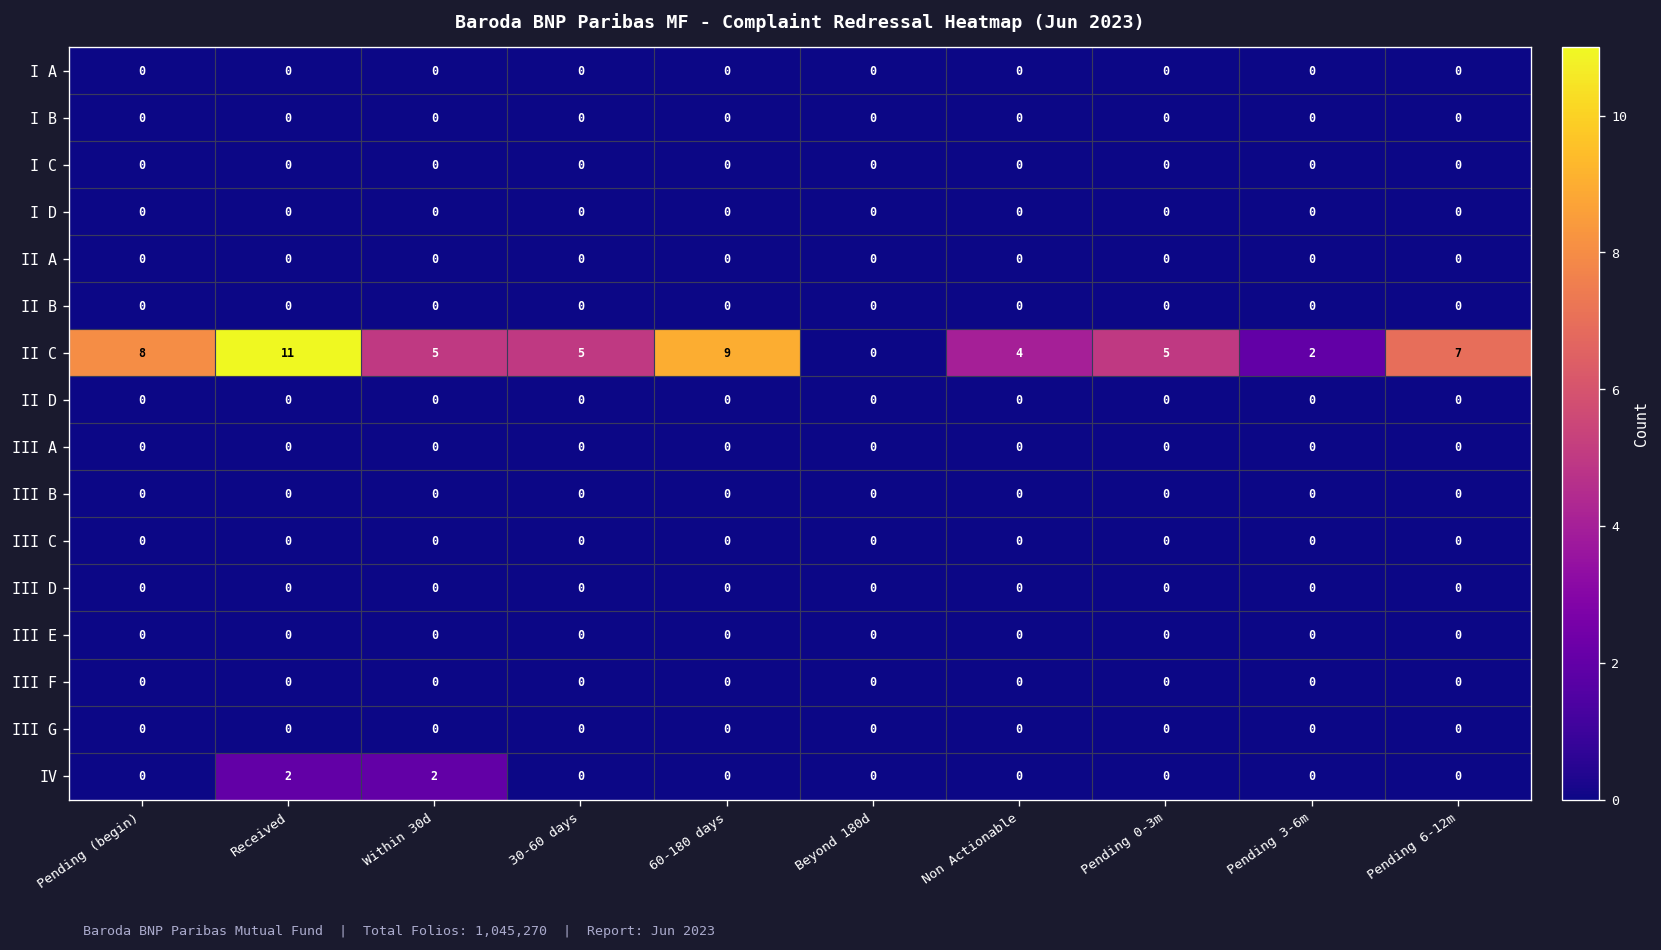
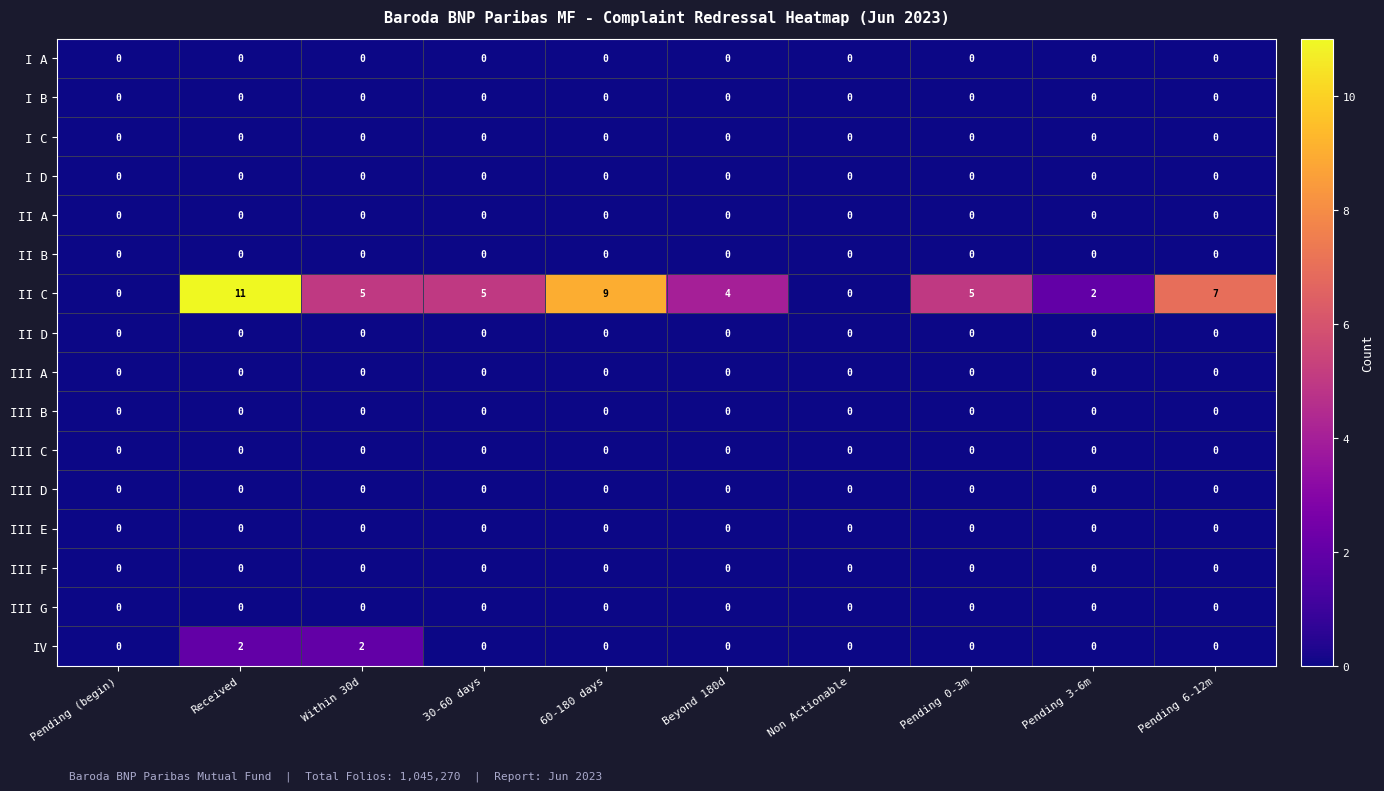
  {
    "I A": {
      "Pending (begin)": 0,
      "Received": 0,
      "Within 30d": 0,
      "30-60 days": 0,
      "60-180 days": 0,
      "Beyond 180d": 0,
      "Non Actionable": 0,
      "Pending 0-3m": 0,
      "Pending 3-6m": 0,
      "Pending 6-12m": 0
    },
    "I B": {
      "Pending (begin)": 0,
      "Received": 0,
      "Within 30d": 0,
      "30-60 days": 0,
      "60-180 days": 0,
      "Beyond 180d": 0,
      "Non Actionable": 0,
      "Pending 0-3m": 0,
      "Pending 3-6m": 0,
      "Pending 6-12m": 0
    },
    "I C": {
      "Pending (begin)": 0,
      "Received": 0,
      "Within 30d": 0,
      "30-60 days": 0,
      "60-180 days": 0,
      "Beyond 180d": 0,
      "Non Actionable": 0,
      "Pending 0-3m": 0,
      "Pending 3-6m": 0,
      "Pending 6-12m": 0
    },
    "I D": {
      "Pending (begin)": 0,
      "Received": 0,
      "Within 30d": 0,
      "30-60 days": 0,
      "60-180 days": 0,
      "Beyond 180d": 0,
      "Non Actionable": 0,
      "Pending 0-3m": 0,
      "Pending 3-6m": 0,
      "Pending 6-12m": 0
    },
    "II A": {
      "Pending (begin)": 0,
      "Received": 0,
      "Within 30d": 0,
      "30-60 days": 0,
      "60-180 days": 0,
      "Beyond 180d": 0,
      "Non Actionable": 0,
      "Pending 0-3m": 0,
      "Pending 3-6m": 0,
      "Pending 6-12m": 0
    },
    "II B": {
      "Pending (begin)": 0,
      "Received": 0,
      "Within 30d": 0,
      "30-60 days": 0,
      "60-180 days": 0,
      "Beyond 180d": 0,
      "Non Actionable": 0,
      "Pending 0-3m": 0,
      "Pending 3-6m": 0,
      "Pending 6-12m": 0
    },
    "II C": {
-     "Pending (begin)": 8,
+     "Pending (begin)": 0,
      "Received": 11,
      "Within 30d": 5,
      "30-60 days": 5,
      "60-180 days": 9,
-     "Beyond 180d": 0,
-     "Non Actionable": 4,
+     "Beyond 180d": 4,
+     "Non Actionable": 0,
      "Pending 0-3m": 5,
      "Pending 3-6m": 2,
      "Pending 6-12m": 7
    },
    "II D": {
      "Pending (begin)": 0,
      "Received": 0,
      "Within 30d": 0,
      "30-60 days": 0,
      "60-180 days": 0,
      "Beyond 180d": 0,
      "Non Actionable": 0,
      "Pending 0-3m": 0,
      "Pending 3-6m": 0,
      "Pending 6-12m": 0
    },
    "III A": {
      "Pending (begin)": 0,
      "Received": 0,
      "Within 30d": 0,
      "30-60 days": 0,
      "60-180 days": 0,
      "Beyond 180d": 0,
      "Non Actionable": 0,
      "Pending 0-3m": 0,
      "Pending 3-6m": 0,
      "Pending 6-12m": 0
    },
    "III B": {
      "Pending (begin)": 0,
      "Received": 0,
      "Within 30d": 0,
      "30-60 days": 0,
      "60-180 days": 0,
      "Beyond 180d": 0,
      "Non Actionable": 0,
      "Pending 0-3m": 0,
      "Pending 3-6m": 0,
      "Pending 6-12m": 0
    },
    "III C": {
      "Pending (begin)": 0,
      "Received": 0,
      "Within 30d": 0,
      "30-60 days": 0,
      "60-180 days": 0,
      "Beyond 180d": 0,
      "Non Actionable": 0,
      "Pending 0-3m": 0,
      "Pending 3-6m": 0,
      "Pending 6-12m": 0
    },
    "III D": {
      "Pending (begin)": 0,
      "Received": 0,
      "Within 30d": 0,
      "30-60 days": 0,
      "60-180 days": 0,
      "Beyond 180d": 0,
      "Non Actionable": 0,
      "Pending 0-3m": 0,
      "Pending 3-6m": 0,
      "Pending 6-12m": 0
    },
    "III E": {
      "Pending (begin)": 0,
      "Received": 0,
      "Within 30d": 0,
      "30-60 days": 0,
      "60-180 days": 0,
      "Beyond 180d": 0,
      "Non Actionable": 0,
      "Pending 0-3m": 0,
      "Pending 3-6m": 0,
      "Pending 6-12m": 0
    },
    "III F": {
      "Pending (begin)": 0,
      "Received": 0,
      "Within 30d": 0,
      "30-60 days": 0,
      "60-180 days": 0,
      "Beyond 180d": 0,
      "Non Actionable": 0,
      "Pending 0-3m": 0,
      "Pending 3-6m": 0,
      "Pending 6-12m": 0
    },
    "III G": {
      "Pending (begin)": 0,
      "Received": 0,
      "Within 30d": 0,
      "30-60 days": 0,
      "60-180 days": 0,
      "Beyond 180d": 0,
      "Non Actionable": 0,
      "Pending 0-3m": 0,
      "Pending 3-6m": 0,
      "Pending 6-12m": 0
    },
    "IV": {
      "Pending (begin)": 0,
      "Received": 2,
      "Within 30d": 2,
      "30-60 days": 0,
      "60-180 days": 0,
      "Beyond 180d": 0,
      "Non Actionable": 0,
      "Pending 0-3m": 0,
      "Pending 3-6m": 0,
      "Pending 6-12m": 0
    }
  }
